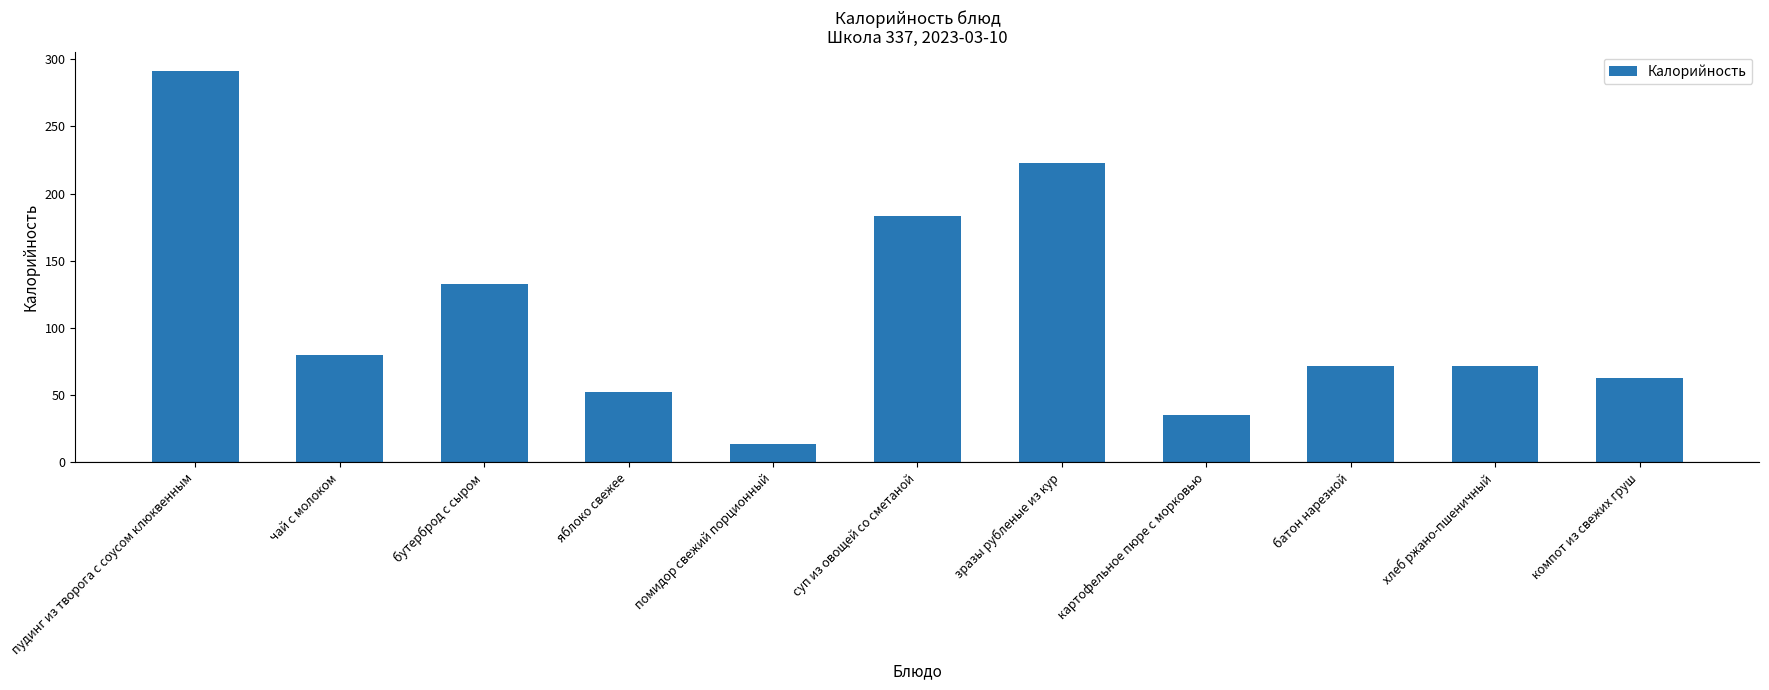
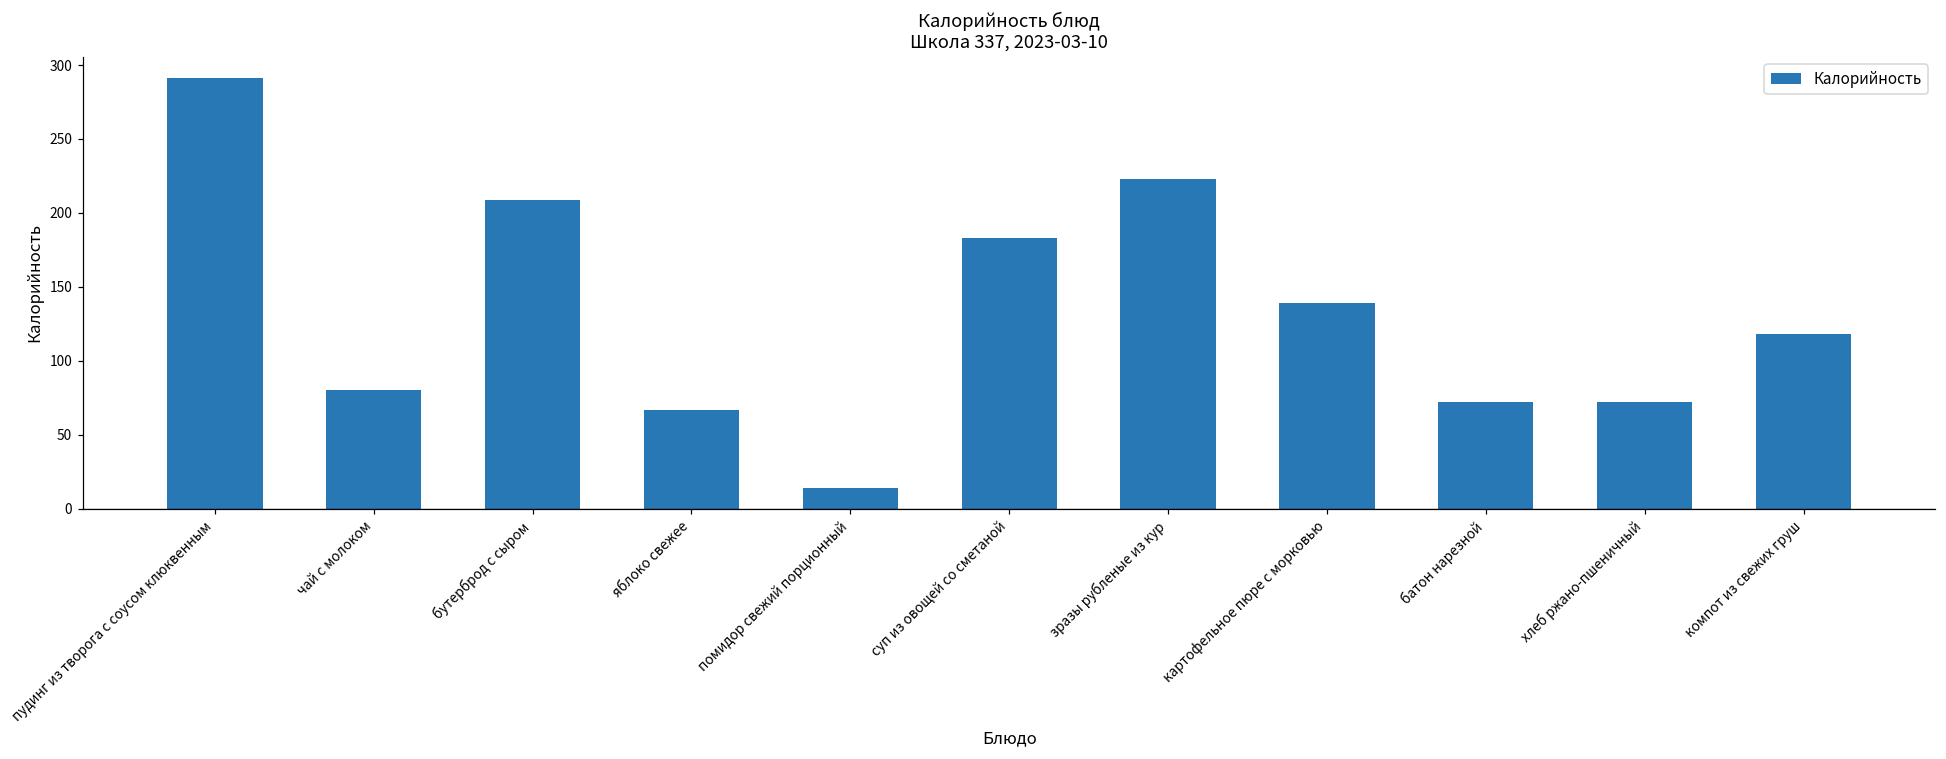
  {
    "пудинг из творога с соусом клюквенным": 291,
    "чай с молоком": 80,
-   "бутерброд с сыром": 133,
-   "яблоко свежее": 52,
+   "бутерброд с сыром": 209,
+   "яблоко свежее": 67,
    "помидор свежий порционный": 14,
    "суп из овощей со сметаной": 183,
    "зразы рубленые из кур": 223,
-   "картофельное пюре с морковью": 35,
+   "картофельное пюре с морковью": 139,
    "батон нарезной": 72,
    "хлеб ржано-пшеничный": 72,
-   "компот из свежих груш": 63
+   "компот из свежих груш": 118
  }
